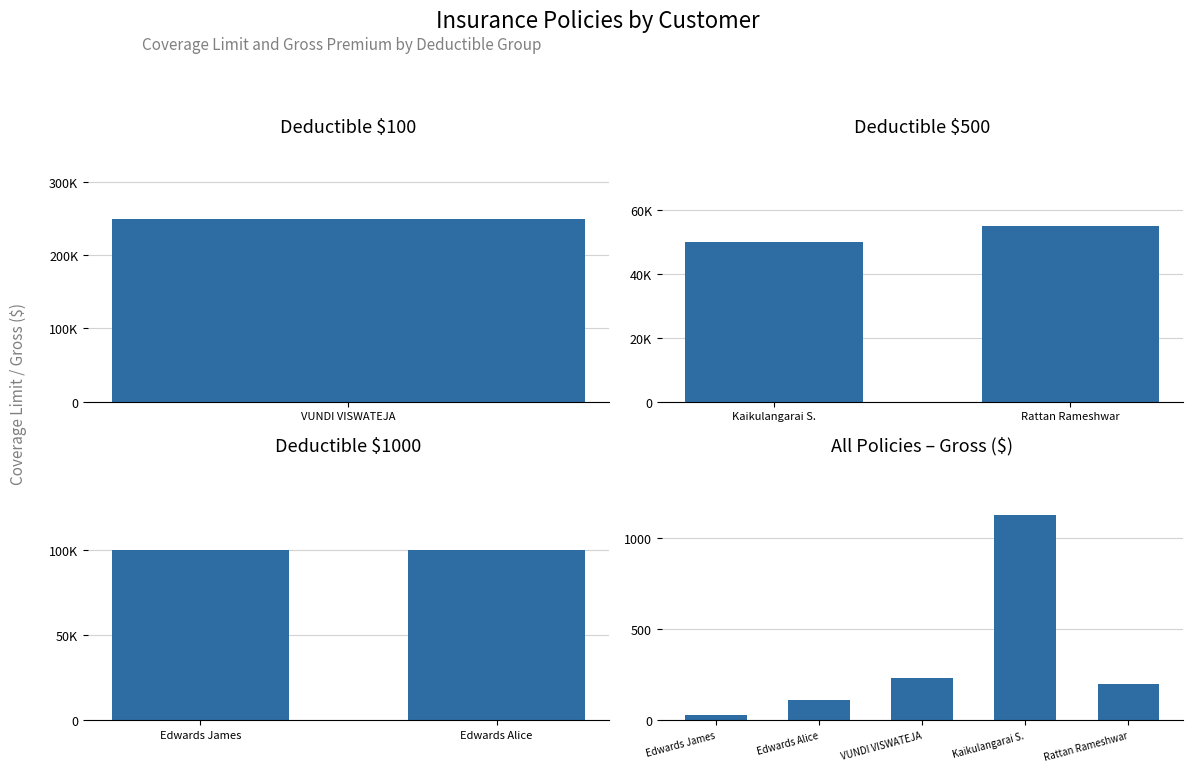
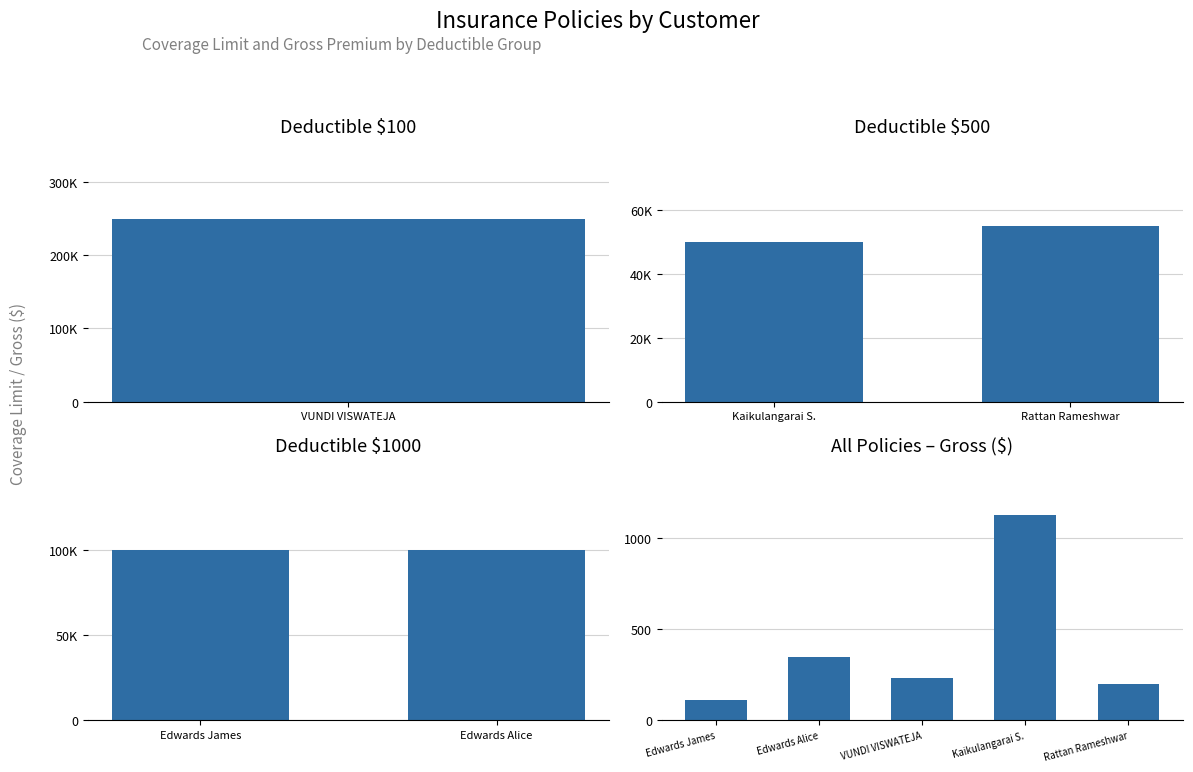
  {
    "Deductible $100": {
      "VUNDI VISWATEJA": 250000
    },
    "Deductible $500": {
      "Kaikulangarai S.": 50000,
      "Rattan Rameshwar": 55000
    },
    "Deductible $1000": {
      "Edwards James": 100000,
      "Edwards Alice": 100000
    },
    "All Policies – Gross ($)": {
-     "Edwards James": 30,
-     "Edwards Alice": 110,
+     "Edwards James": 110,
+     "Edwards Alice": 350,
      "VUNDI VISWATEJA": 230,
      "Kaikulangarai S.": 1130,
      "Rattan Rameshwar": 200
    }
  }
